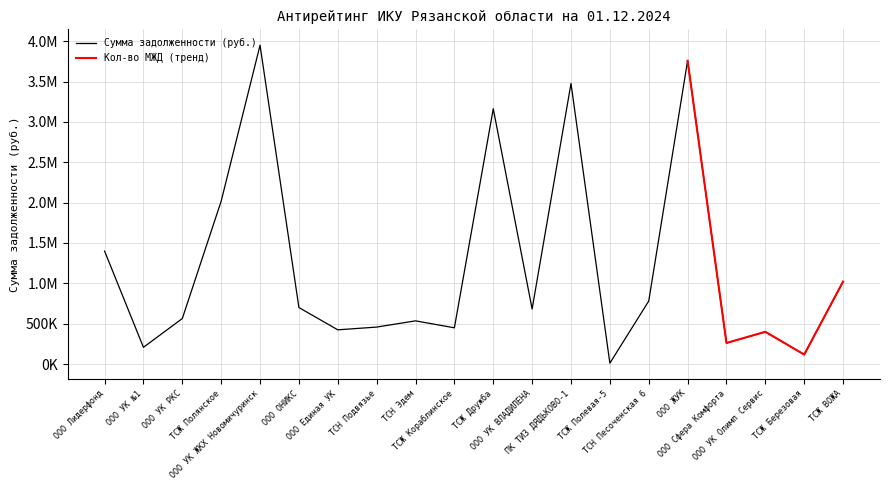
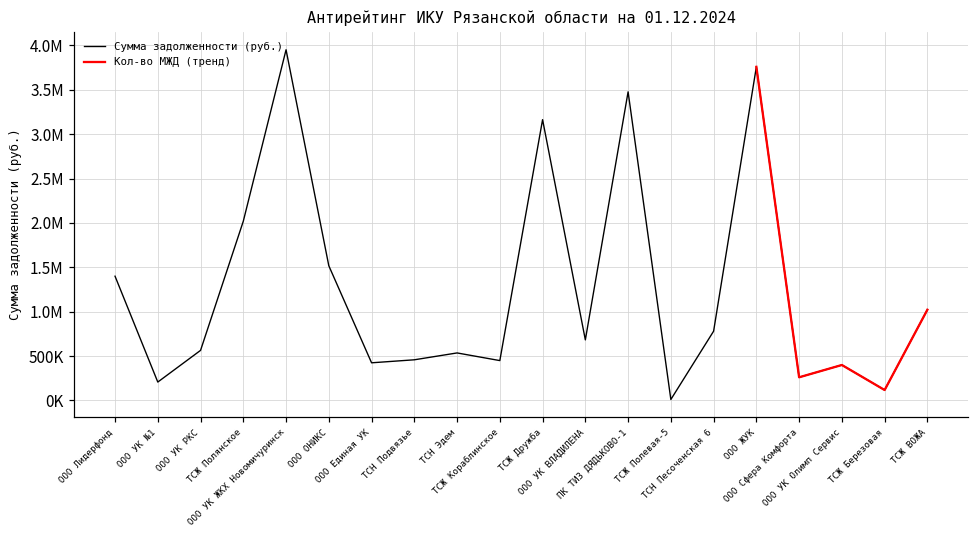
  {
    "Сумма задолженности (руб.)": {
      "ООО Лидерфонд": 1400000,
      "ООО УК №1": 200000,
      "ООО УК РКС": 600000,
      "ТСЖ Полянское": 2000000,
      "ООО УК ЖКХ Новомичуринск": 4000000,
-     "ООО ОНИКС": 700000,
+     "ООО ОНИКС": 1500000,
      "ООО Единая УК": 400000,
      "ТСН Подвязье": 500000,
      "ТСН Эдем": 500000,
      "ТСЖ Кораблинское": 400000,
      "ТСЖ Дружба": 3200000,
      "ООО УК ВЛАДИЛЕНА": 700000,
      "ПК ТИЗ ДЯДЬКОВО-1": 3500000,
      "ТСЖ Полевая-5": 0,
      "ТСН Песоченская 6": 800000
    }
  }
